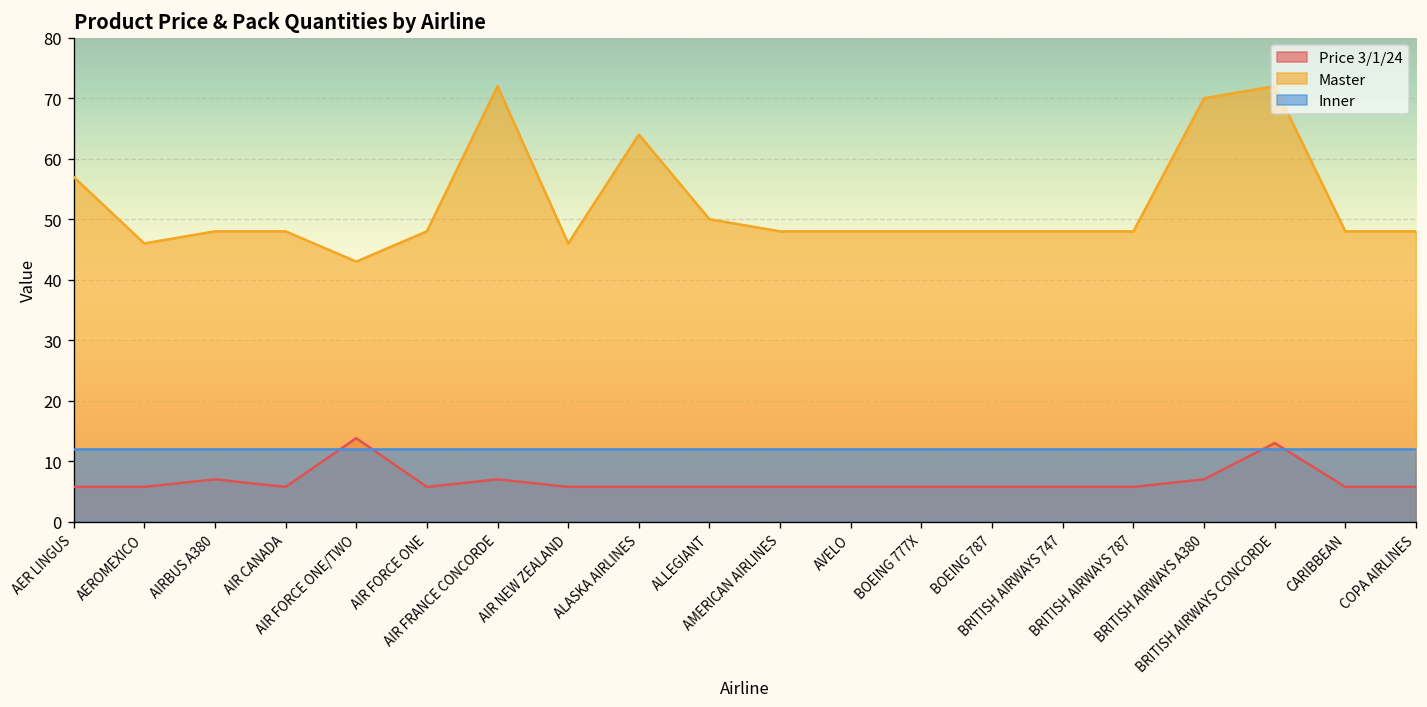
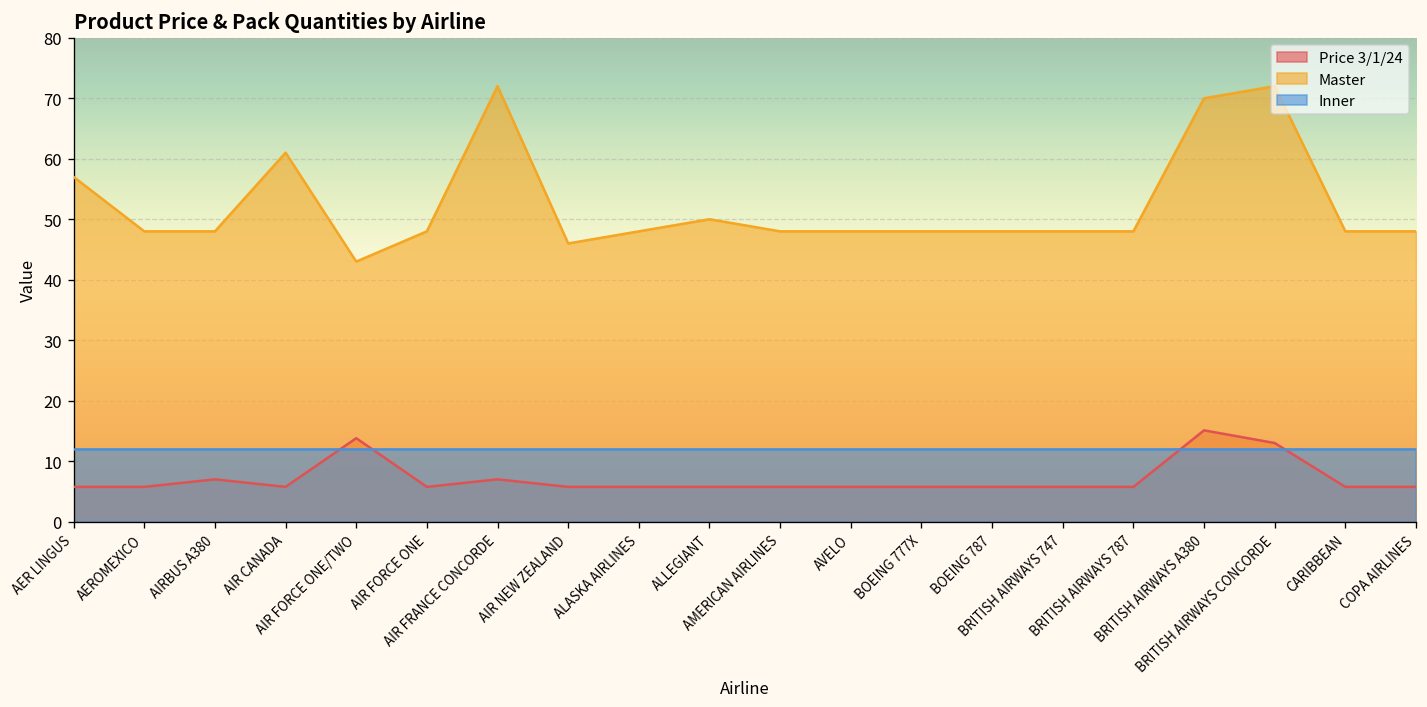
  {
    "Price 3/1/24": {
      "AER LINGUS": 6,
      "AEROMEXICO": 6,
      "AIRBUS A380": 7,
      "AIR CANADA": 6,
      "AIR FORCE ONE/TWO": 14,
      "AIR FORCE ONE": 6,
      "AIR FRANCE CONCORDE": 7,
      "AIR NEW ZEALAND": 6,
      "ALASKA AIRLINES": 6,
      "ALLEGIANT": 6,
      "AMERICAN AIRLINES": 6,
      "AVELO": 6,
      "BOEING 777X": 6,
      "BOEING 787": 6,
      "BRITISH AIRWAYS 747": 6,
      "BRITISH AIRWAYS 787": 6,
-     "BRITISH AIRWAYS A380": 7,
+     "BRITISH AIRWAYS A380": 15,
      "BRITISH AIRWAYS CONCORDE": 13,
      "CARIBBEAN": 6,
      "COPA AIRLINES": 6
    },
    "Master": {
      "AER LINGUS": 57,
-     "AEROMEXICO": 46,
+     "AEROMEXICO": 48,
      "AIRBUS A380": 48,
-     "AIR CANADA": 48,
+     "AIR CANADA": 61,
      "AIR FORCE ONE/TWO": 43,
      "AIR FORCE ONE": 48,
      "AIR FRANCE CONCORDE": 72,
      "AIR NEW ZEALAND": 46,
-     "ALASKA AIRLINES": 64,
+     "ALASKA AIRLINES": 48,
      "ALLEGIANT": 50,
      "AMERICAN AIRLINES": 48,
      "AVELO": 48,
      "BOEING 777X": 48,
      "BOEING 787": 48,
      "BRITISH AIRWAYS 747": 48,
      "BRITISH AIRWAYS 787": 48,
      "BRITISH AIRWAYS A380": 70,
      "CARIBBEAN": 48,
      "COPA AIRLINES": 48
    },
    "Inner": {
      "AER LINGUS": 12,
      "AEROMEXICO": 12,
      "AIRBUS A380": 12,
      "AIR CANADA": 12,
      "AIR FORCE ONE/TWO": 12,
      "AIR FORCE ONE": 12,
      "AIR FRANCE CONCORDE": 12,
      "AIR NEW ZEALAND": 12,
      "ALASKA AIRLINES": 12,
      "ALLEGIANT": 12,
      "AMERICAN AIRLINES": 12,
      "AVELO": 12,
      "BOEING 777X": 12,
      "BOEING 787": 12,
      "BRITISH AIRWAYS 747": 12,
      "BRITISH AIRWAYS 787": 12,
      "BRITISH AIRWAYS A380": 12,
      "BRITISH AIRWAYS CONCORDE": 12,
      "CARIBBEAN": 12,
      "COPA AIRLINES": 12
    }
  }
